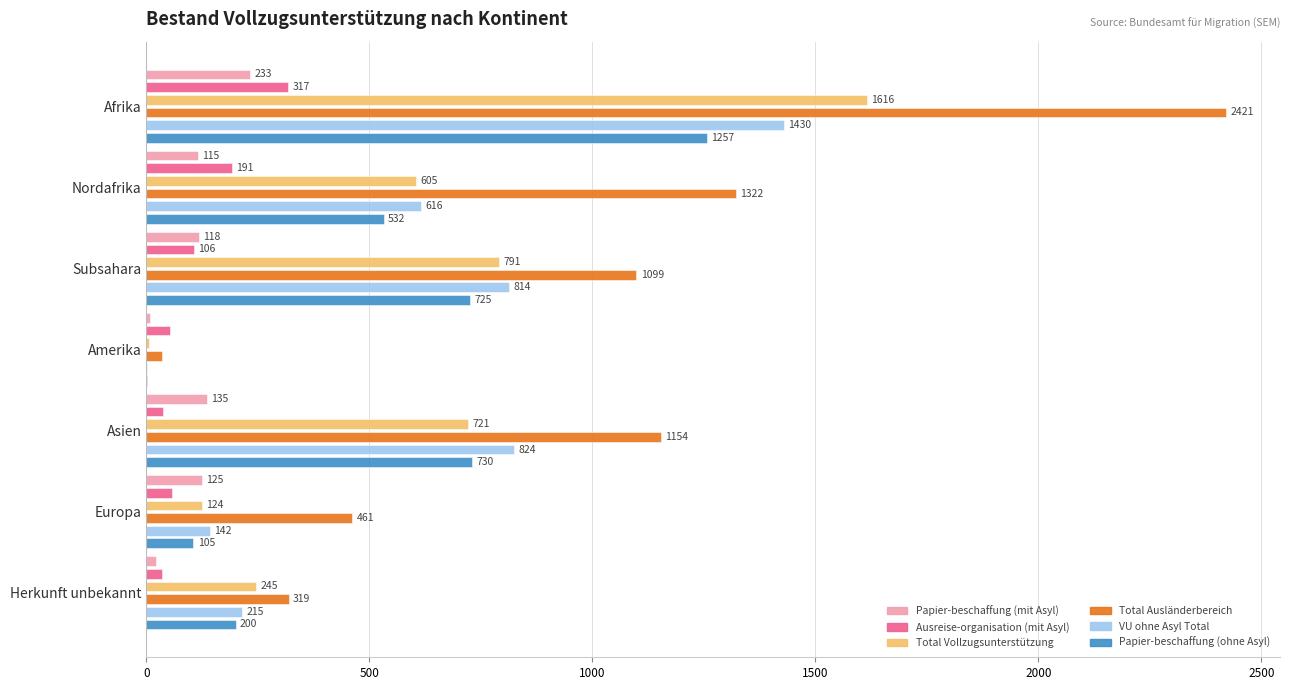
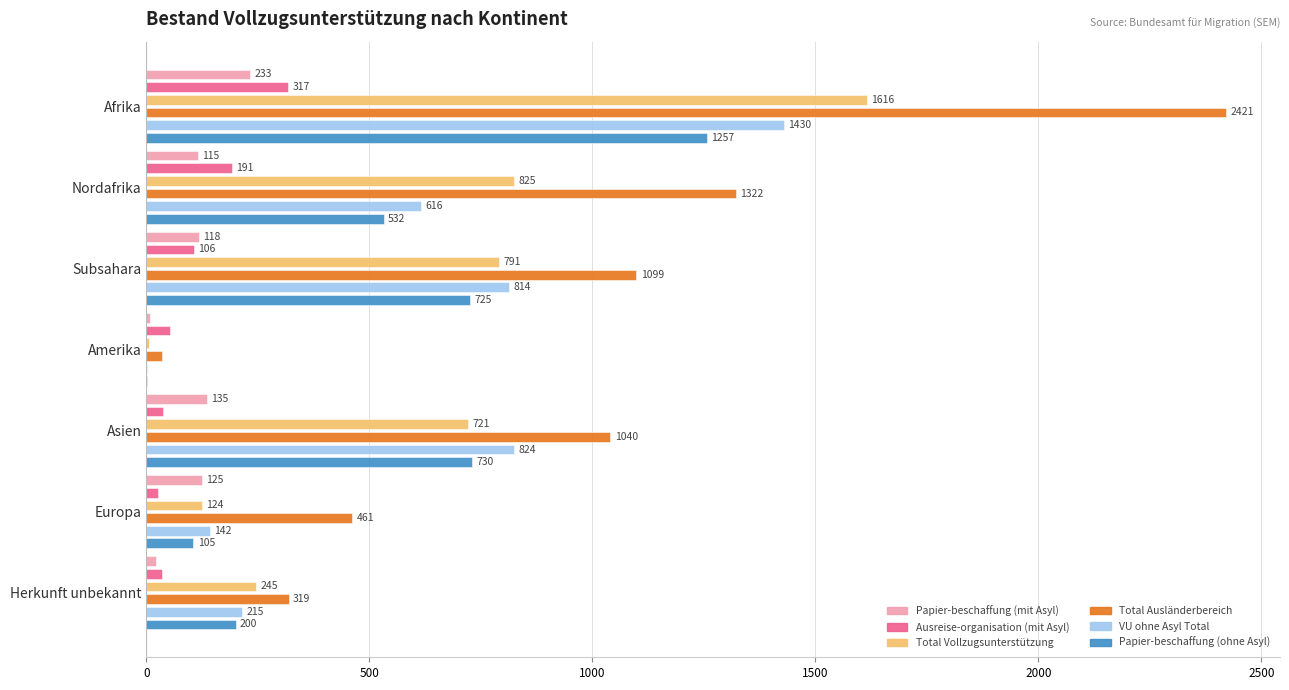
  {
    "Papier-beschaffung (mit Asyl)": {
      "Afrika": 233,
      "Nordafrika": 115,
      "Subsahara": 118,
      "Asien": 135,
      "Europa": 125
    },
    "Ausreise-organisation (mit Asyl)": {
      "Amerika": 50,
      "Asien": 40,
-     "Europa": 60,
+     "Europa": 30,
      "Herkunft unbekannt": 30
    },
    "Total Vollzugsunterstützung": {
      "Afrika": 1616,
-     "Nordafrika": 605,
+     "Nordafrika": 825,
      "Subsahara": 791,
      "Asien": 721,
      "Europa": 124,
      "Herkunft unbekannt": 245
    },
    "Total Ausländerbereich": {
      "Afrika": 2421,
      "Nordafrika": 1322,
      "Subsahara": 1099,
-     "Asien": 1154,
+     "Asien": 1040,
      "Europa": 461,
      "Herkunft unbekannt": 319
    },
    "VU ohne Asyl Total": {
      "Afrika": 1430,
      "Nordafrika": 616,
      "Subsahara": 814,
      "Asien": 824,
      "Europa": 142,
      "Herkunft unbekannt": 215
    },
    "Papier-beschaffung (ohne Asyl)": {
      "Afrika": 1257,
      "Nordafrika": 532,
      "Subsahara": 725,
      "Asien": 730,
      "Europa": 105,
      "Herkunft unbekannt": 200
    }
  }
